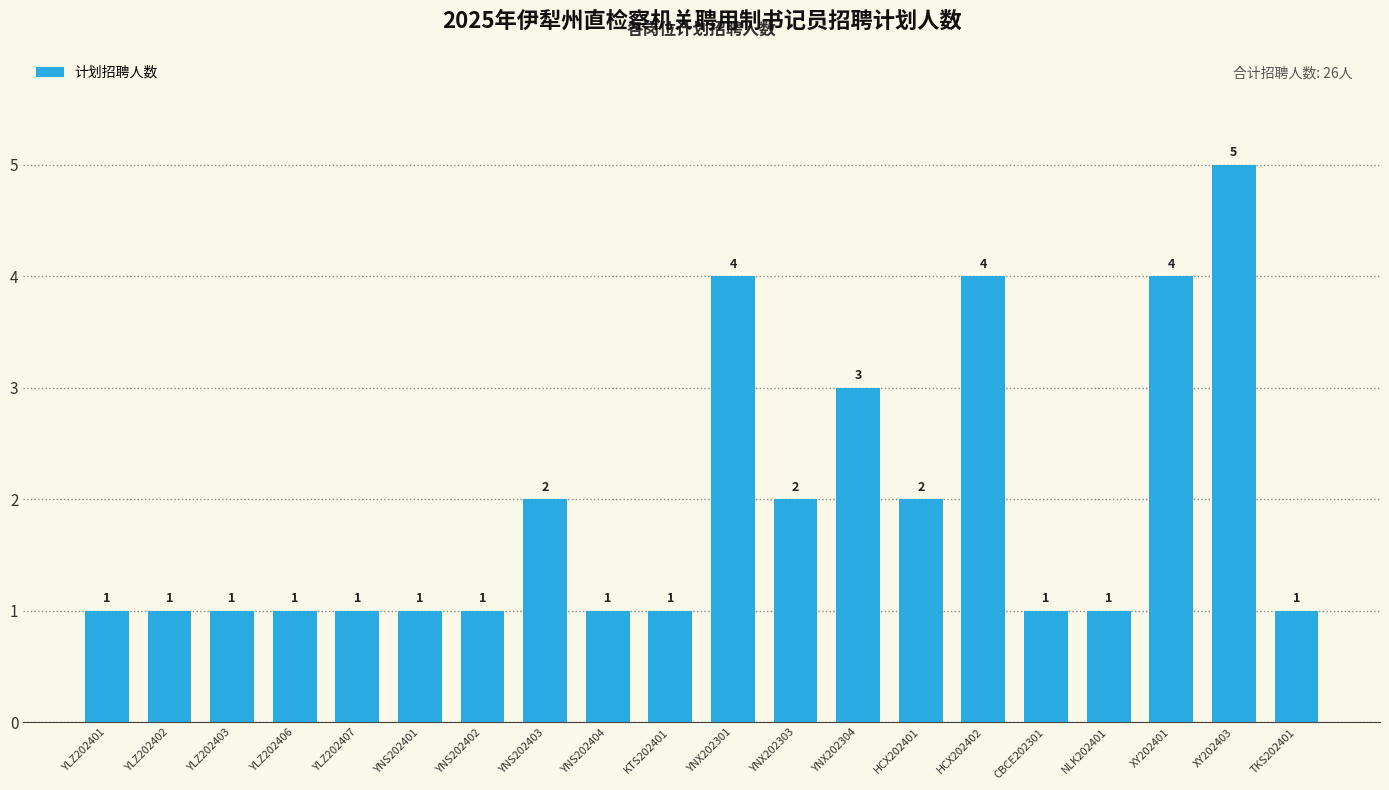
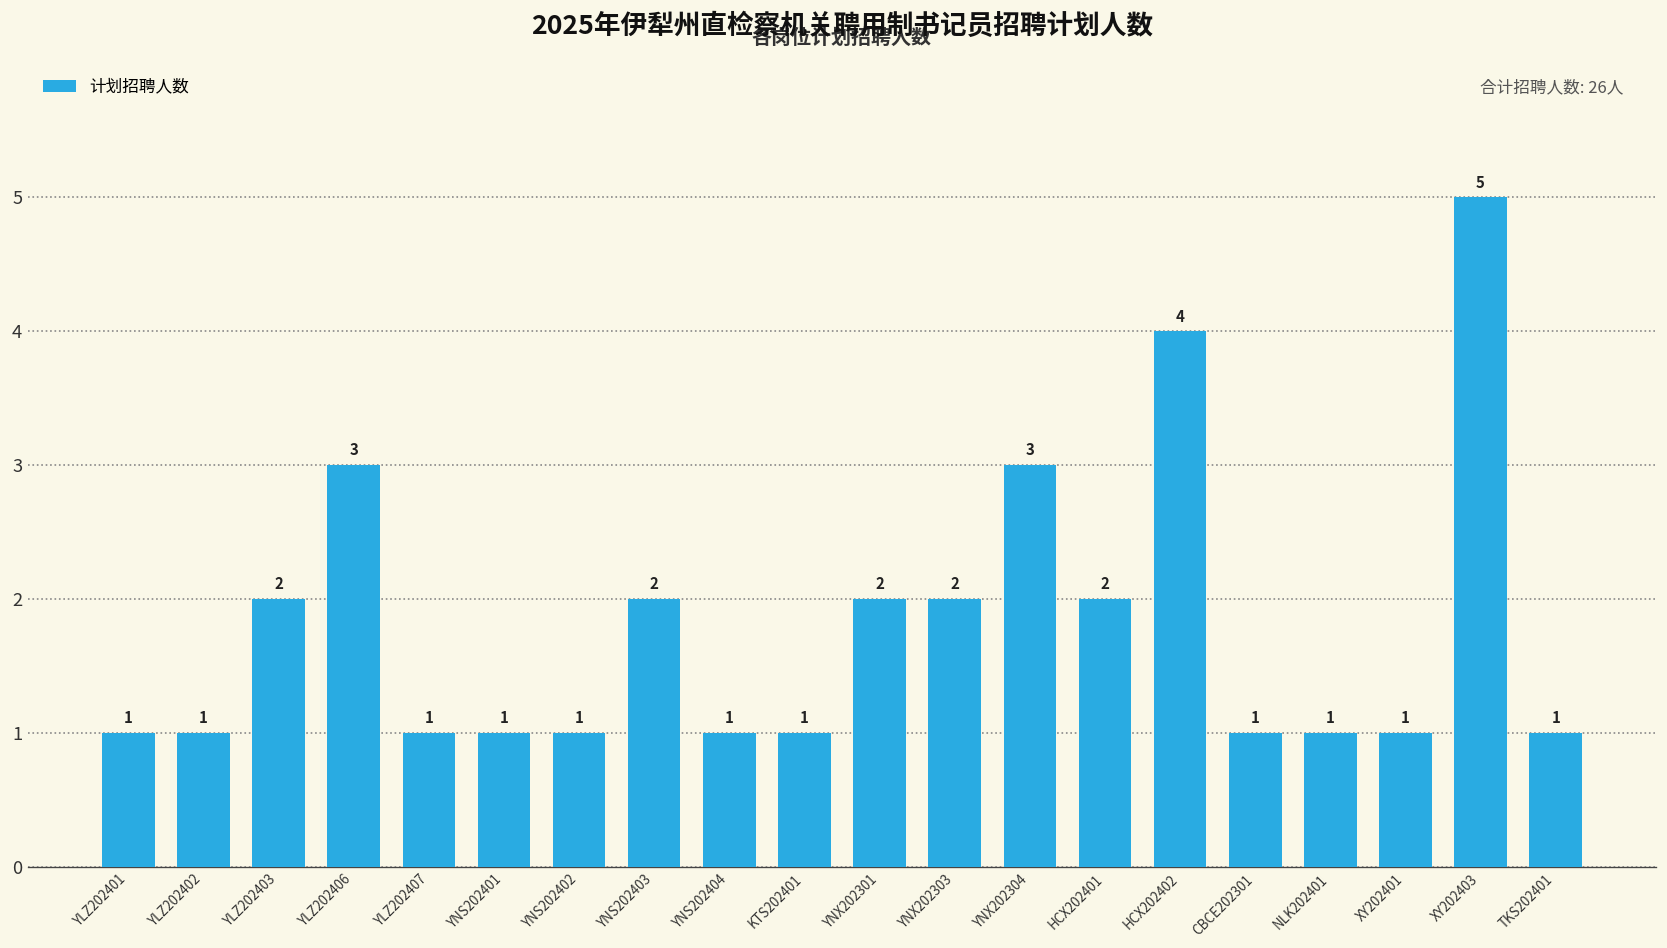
  {
    "YLZ202401": 1,
    "YLZ202402": 1,
-   "YLZ202403": 1,
-   "YLZ202406": 1,
+   "YLZ202403": 2,
+   "YLZ202406": 3,
    "YLZ202407": 1,
    "YNS202401": 1,
    "YNS202402": 1,
    "YNS202403": 2,
    "YNS202404": 1,
    "KTS202401": 1,
-   "YNX202301": 4,
+   "YNX202301": 2,
    "YNX202303": 2,
    "YNX202304": 3,
    "HCX202401": 2,
    "HCX202402": 4,
    "CBCE202301": 1,
    "NLK202401": 1,
-   "XY202401": 4,
+   "XY202401": 1,
    "XY202403": 5,
    "TKS202401": 1
  }
